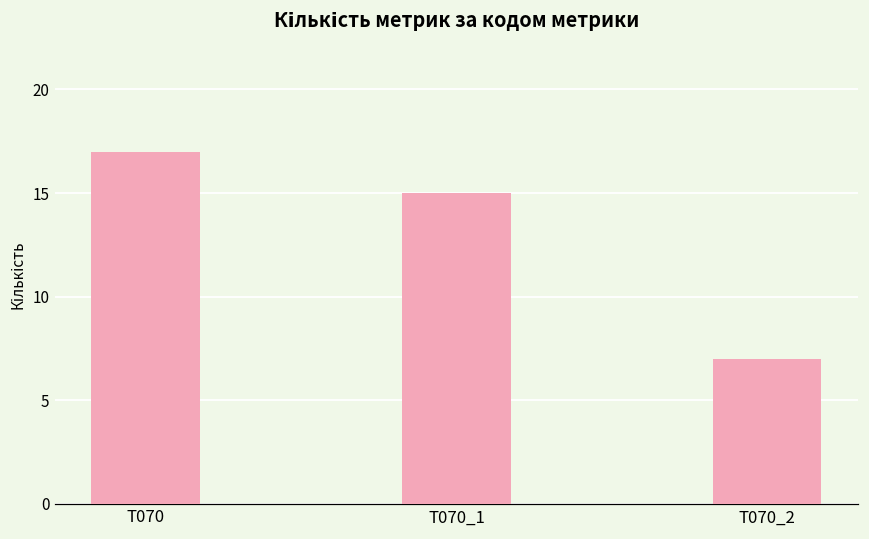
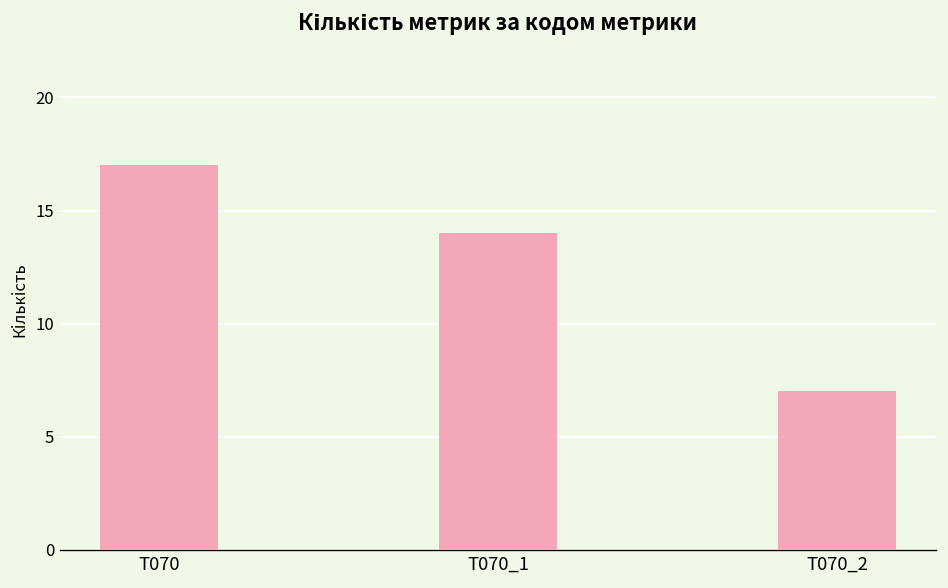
  {
    "T070": 17,
-   "T070_1": 15,
+   "T070_1": 14,
    "T070_2": 7
  }
